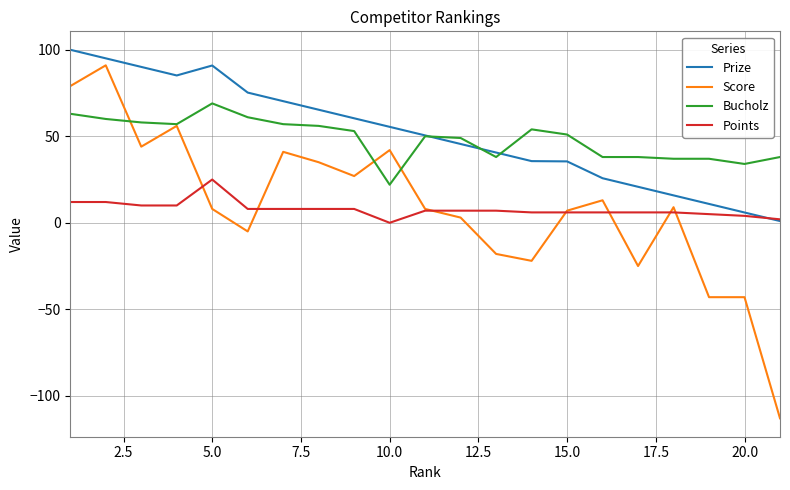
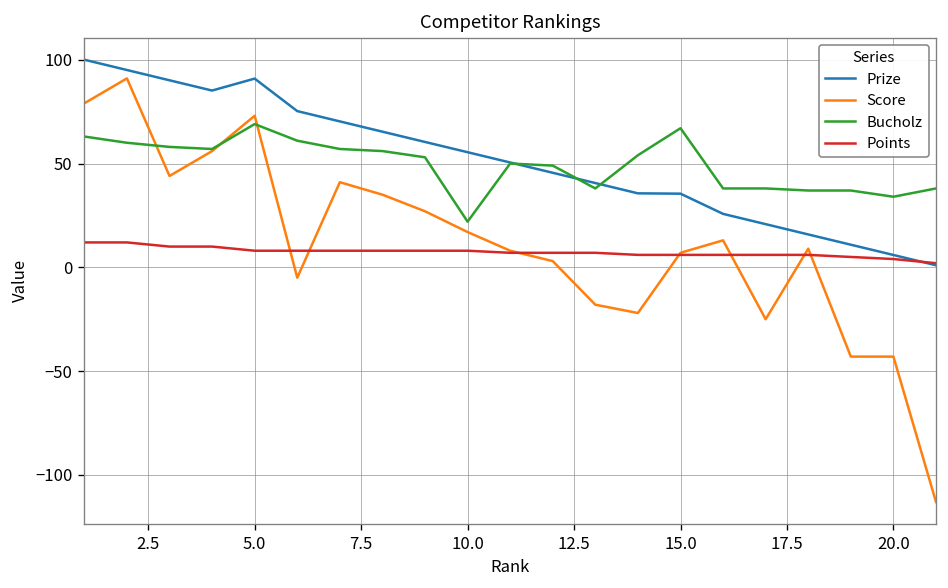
  {
    "Prize": {
      "5.0": 91,
      "10.0": 55,
      "15.0": 35,
      "20.0": 6
    },
    "Score": {
-     "5.0": 8,
-     "10.0": 42,
+     "5.0": 73,
+     "10.0": 17,
      "20.0": -43
    },
    "Bucholz": {
      "5.0": 69,
      "10.0": 22,
-     "15.0": 51,
+     "15.0": 67,
      "20.0": 34
    },
    "Points": {
-     "5.0": 25,
-     "10.0": 0,
+     "5.0": 8,
+     "10.0": 8,
      "20.0": 4
    }
  }
